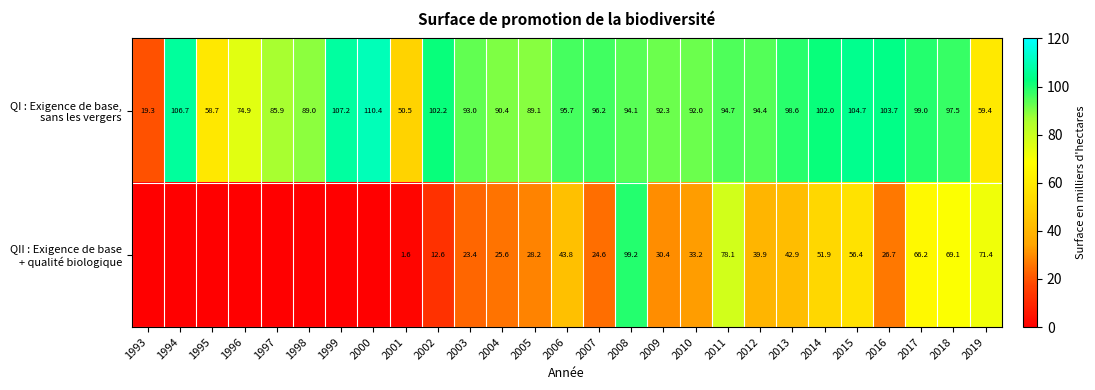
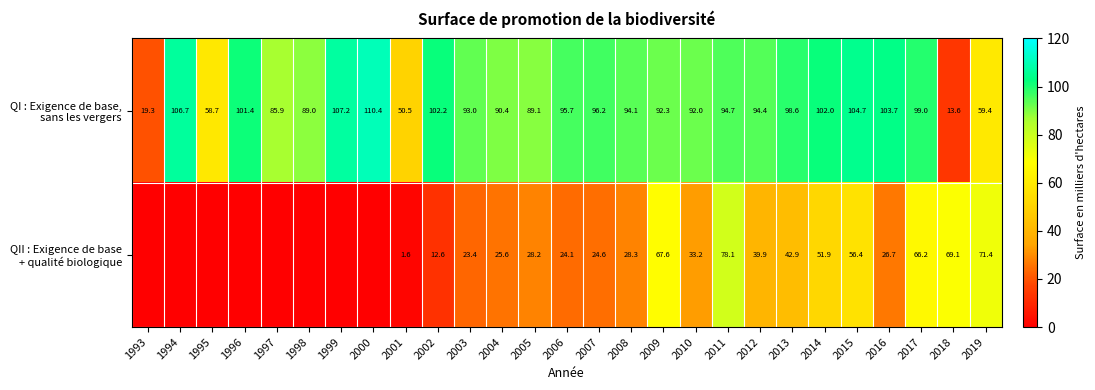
  {
    "QI : Exigence de base, sans les vergers": {
      "1993": 19.3,
      "1994": 106.7,
      "1995": 58.7,
-     "1996": 74.9,
+     "1996": 101.4,
      "1997": 85.9,
      "1998": 89.0,
      "1999": 107.2,
      "2000": 110.4,
      "2001": 50.5,
      "2002": 102.2,
      "2003": 93.0,
      "2004": 90.4,
      "2005": 89.1,
      "2006": 95.7,
      "2007": 96.2,
      "2008": 94.1,
      "2009": 92.3,
      "2010": 92.0,
      "2011": 94.7,
      "2012": 94.4,
      "2013": 98.6,
      "2014": 102.0,
      "2015": 104.7,
      "2016": 103.7,
      "2017": 99.0,
-     "2018": 97.5,
+     "2018": 13.6,
      "2019": 59.4
    },
    "QII : Exigence de base + qualité biologique": {
      "2001": 1.6,
      "2002": 12.6,
      "2003": 23.4,
      "2004": 25.6,
      "2005": 28.2,
-     "2006": 43.8,
+     "2006": 24.1,
      "2007": 24.6,
-     "2008": 99.2,
-     "2009": 30.4,
+     "2008": 28.3,
+     "2009": 67.6,
      "2010": 33.2,
      "2011": 78.1,
      "2012": 39.9,
      "2013": 42.9,
      "2014": 51.9,
      "2015": 56.4,
      "2016": 26.7,
      "2017": 66.2,
      "2018": 69.1,
      "2019": 71.4
    }
  }
